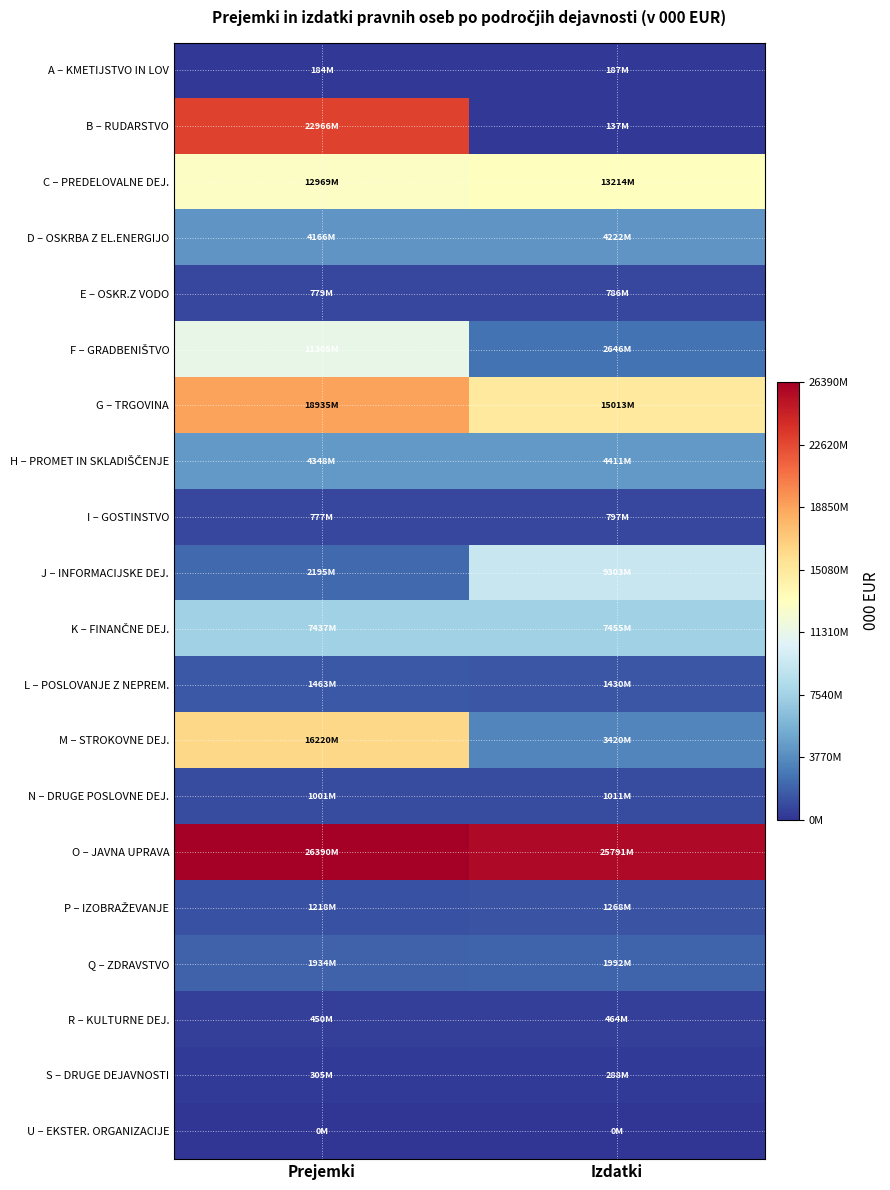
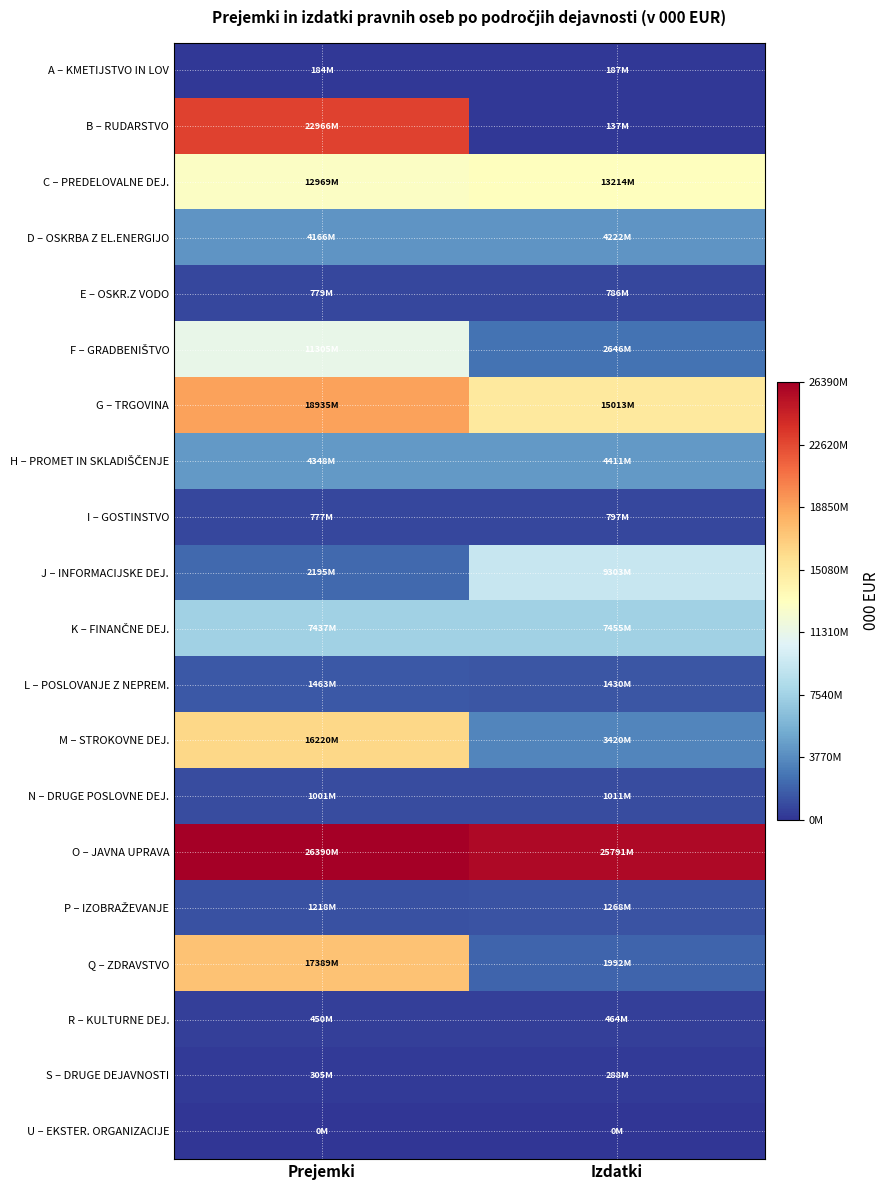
  {
    "A – KMETIJSTVO IN LOV": {
      "Prejemki": "184M",
      "Izdatki": "187M"
    },
    "B – RUDARSTVO": {
      "Prejemki": "22966M",
      "Izdatki": "137M"
    },
    "C – PREDELOVALNE DEJ.": {
      "Prejemki": "12969M",
      "Izdatki": "13214M"
    },
    "D – OSKRBA Z EL.ENERGIJO": {
      "Prejemki": "4166M",
      "Izdatki": "4222M"
    },
    "E – OSKR.Z VODO": {
      "Prejemki": "779M",
      "Izdatki": "786M"
    },
    "F – GRADBENIŠTVO": {
      "Izdatki": "2646M"
    },
    "G – TRGOVINA": {
      "Prejemki": "18935M",
      "Izdatki": "15013M"
    },
    "H – PROMET IN SKLADIŠČENJE": {
      "Prejemki": "4348M",
      "Izdatki": "4411M"
    },
    "I – GOSTINSTVO": {
      "Prejemki": "777M",
      "Izdatki": "797M"
    },
    "J – INFORMACIJSKE DEJ.": {
      "Prejemki": "2195M",
      "Izdatki": "9303M"
    },
    "K – FINANČNE DEJ.": {
      "Prejemki": "7437M",
      "Izdatki": "7455M"
    },
    "L – POSLOVANJE Z NEPREM.": {
      "Prejemki": "1463M",
      "Izdatki": "1430M"
    },
    "M – STROKOVNE DEJ.": {
      "Prejemki": "16220M",
      "Izdatki": "3420M"
    },
    "N – DRUGE POSLOVNE DEJ.": {
      "Prejemki": "1001M",
      "Izdatki": "1011M"
    },
    "O – JAVNA UPRAVA": {
      "Prejemki": "26390M",
      "Izdatki": "25791M"
    },
    "P – IZOBRAŽEVANJE": {
      "Prejemki": "1218M",
      "Izdatki": "1268M"
    },
    "Q – ZDRAVSTVO": {
-     "Prejemki": "1934M",
+     "Prejemki": "17389M",
      "Izdatki": "1992M"
    },
    "R – KULTURNE DEJ.": {
      "Prejemki": "450M",
      "Izdatki": "464M"
    },
    "S – DRUGE DEJAVNOSTI": {
      "Prejemki": "305M",
      "Izdatki": "288M"
    },
    "U – EKSTER. ORGANIZACIJE": {
      "Prejemki": "0M",
      "Izdatki": "0M"
    }
  }
